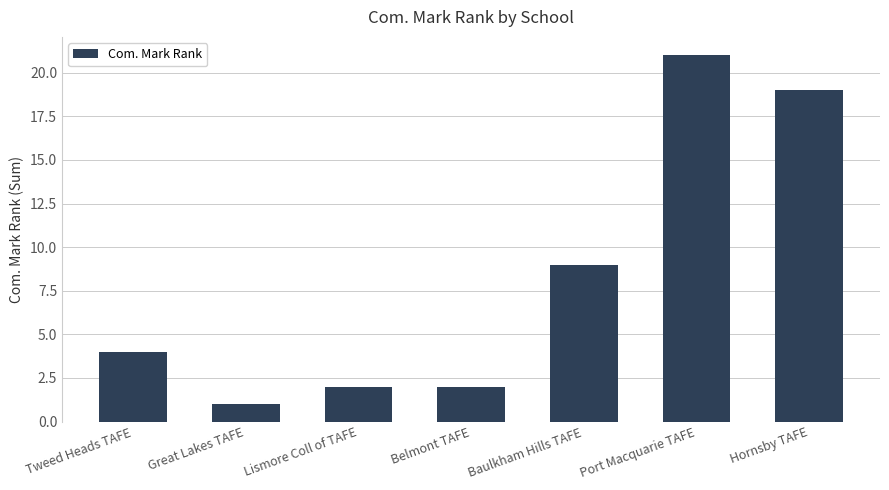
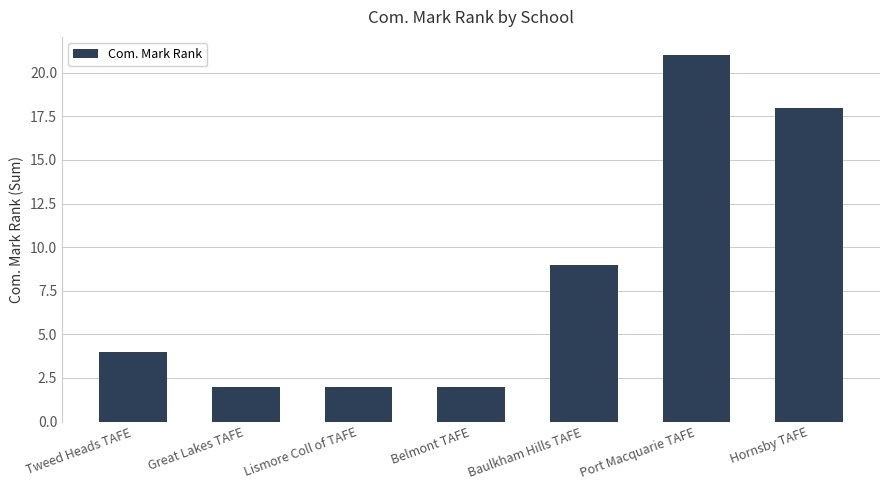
  {
    "Tweed Heads TAFE": 4,
-   "Great Lakes TAFE": 1,
+   "Great Lakes TAFE": 2,
    "Lismore Coll of TAFE": 2,
    "Belmont TAFE": 2,
    "Baulkham Hills TAFE": 9,
    "Port Macquarie TAFE": 21,
-   "Hornsby TAFE": 19
+   "Hornsby TAFE": 18
  }
